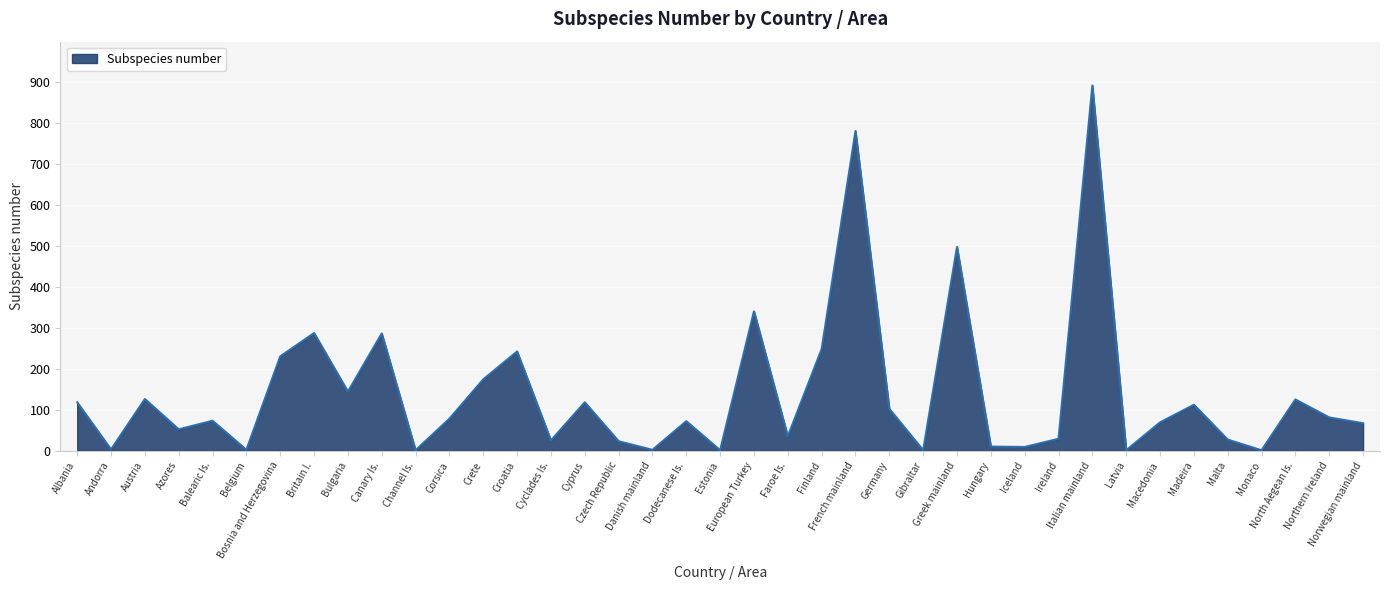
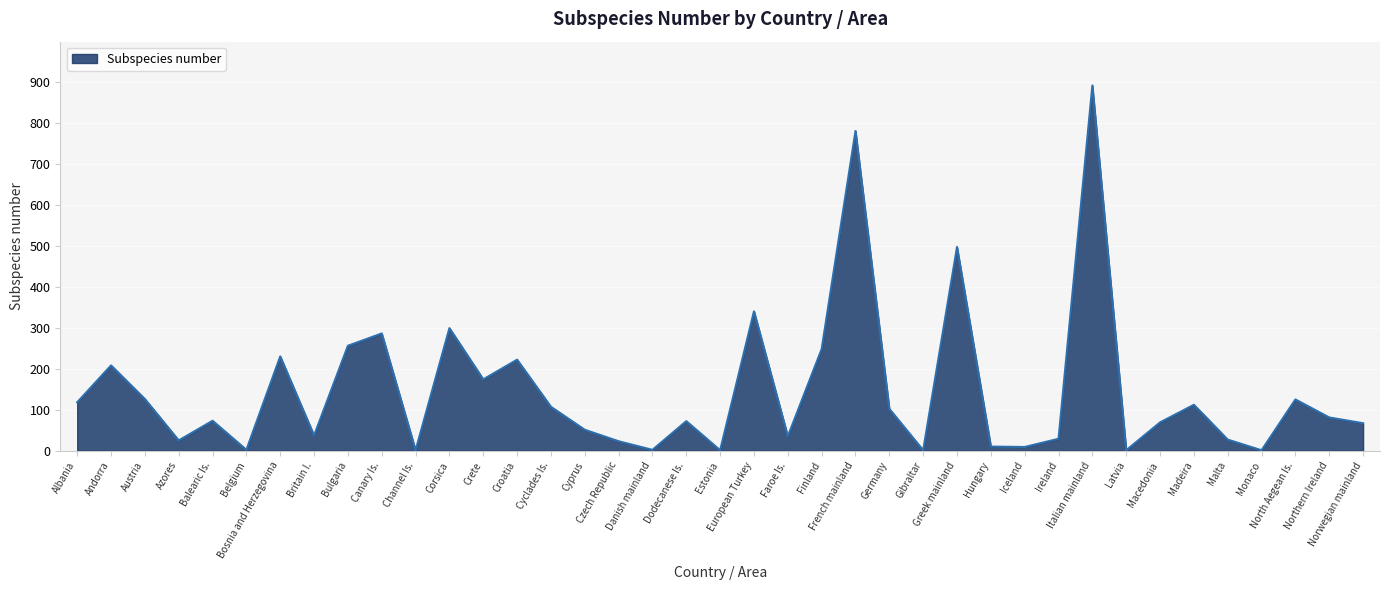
  {
    "Albania": 120,
-   "Andorra": 0,
+   "Andorra": 210,
    "Austria": 130,
-   "Azores": 50,
+   "Azores": 30,
    "Balearic Is.": 70,
    "Belgium": 0,
    "Bosnia and Herzegovina": 230,
-   "Britain I.": 290,
-   "Bulgaria": 140,
+   "Britain I.": 40,
+   "Bulgaria": 260,
    "Canary Is.": 290,
    "Channel Is.": 0,
-   "Corsica": 80,
+   "Corsica": 300,
    "Crete": 170,
-   "Croatia": 240,
-   "Cyclades Is.": 30,
-   "Cyprus": 120,
+   "Croatia": 220,
+   "Cyclades Is.": 110,
+   "Cyprus": 50,
    "Czech Republic": 20,
    "Danish mainland": 0,
    "Dodecanese Is.": 70,
    "Estonia": 0,
    "European Turkey": 340,
    "Faroe Is.": 40,
    "Finland": 250,
    "French mainland": 780,
    "Germany": 100,
    "Gibraltar": 0,
    "Greek mainland": 500,
    "Hungary": 10,
    "Iceland": 10,
    "Ireland": 30,
    "Italian mainland": 890,
    "Latvia": 0,
    "Macedonia": 70,
    "Madeira": 110,
    "Malta": 30,
    "Monaco": 0,
    "North Aegean Is.": 130,
    "Northern Ireland": 80,
    "Norwegian mainland": 70
  }
